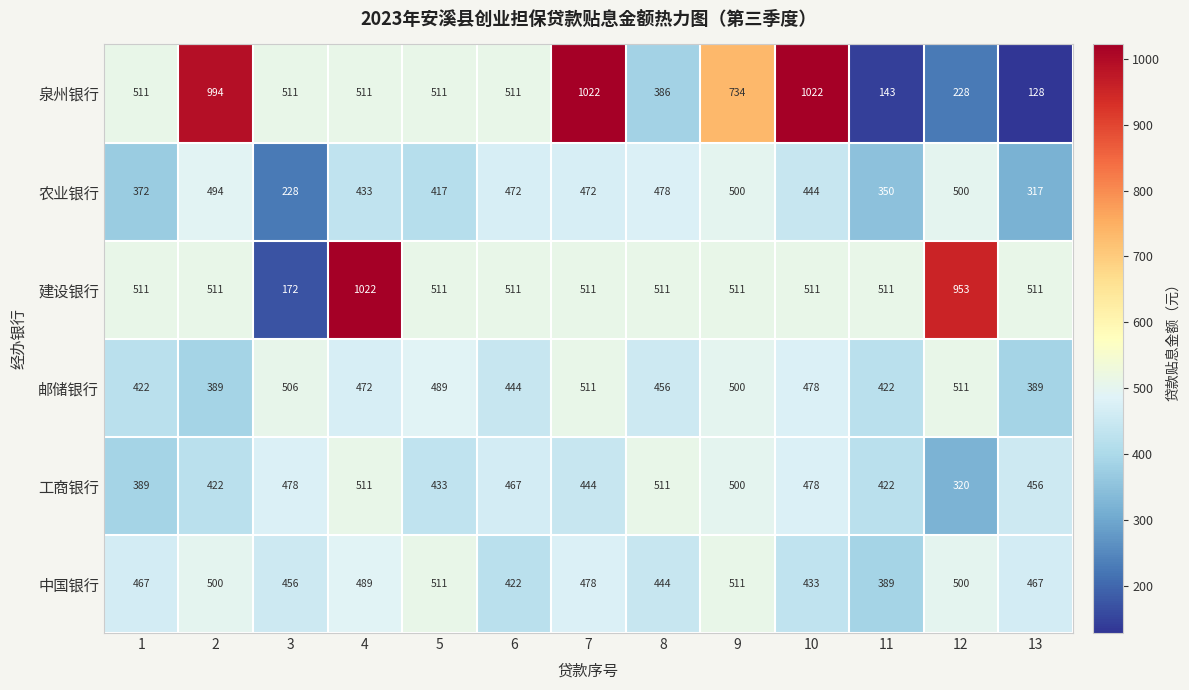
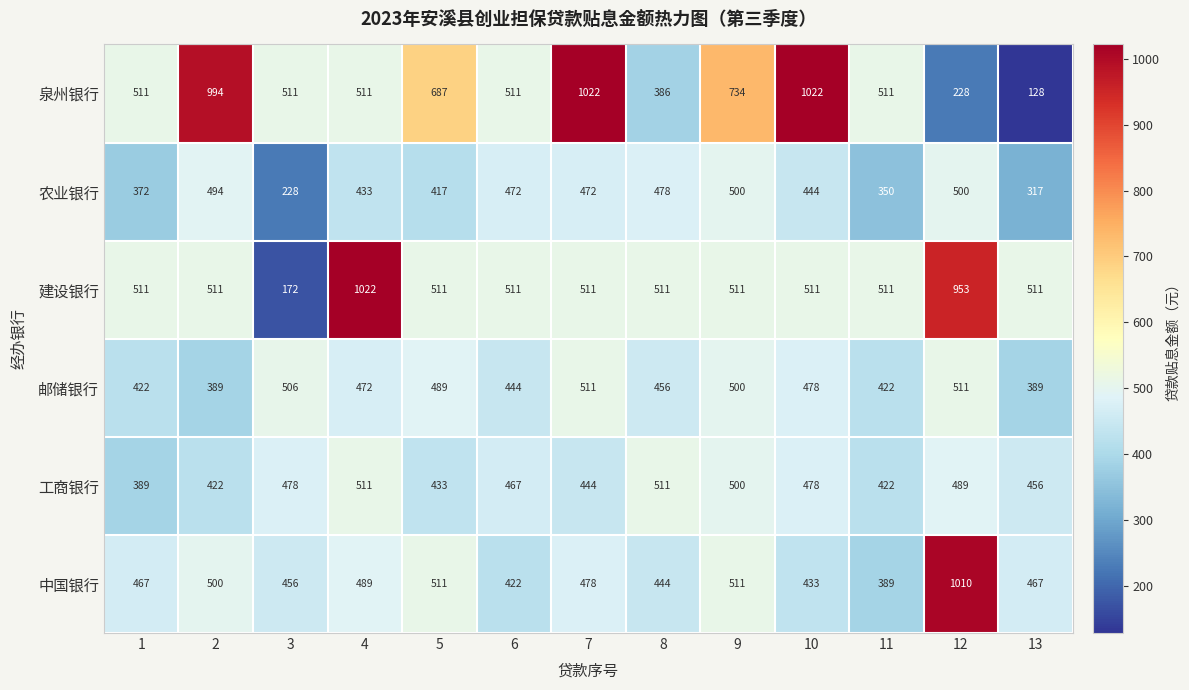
  {
    "泉州银行": {
      "1": 511,
      "2": 994,
      "3": 511,
      "4": 511,
-     "5": 511,
+     "5": 687,
      "6": 511,
      "7": 1022,
      "8": 386,
      "9": 734,
      "10": 1022,
-     "11": 143,
+     "11": 511,
      "12": 228,
      "13": 128
    },
    "农业银行": {
      "1": 372,
      "2": 494,
      "3": 228,
      "4": 433,
      "5": 417,
      "6": 472,
      "7": 472,
      "8": 478,
      "9": 500,
      "10": 444,
      "11": 350,
      "12": 500,
      "13": 317
    },
    "建设银行": {
      "1": 511,
      "2": 511,
      "3": 172,
      "4": 1022,
      "5": 511,
      "6": 511,
      "7": 511,
      "8": 511,
      "9": 511,
      "10": 511,
      "11": 511,
      "12": 953,
      "13": 511
    },
    "邮储银行": {
      "1": 422,
      "2": 389,
      "3": 506,
      "4": 472,
      "5": 489,
      "6": 444,
      "7": 511,
      "8": 456,
      "9": 500,
      "10": 478,
      "11": 422,
      "12": 511,
      "13": 389
    },
    "工商银行": {
      "1": 389,
      "2": 422,
      "3": 478,
      "4": 511,
      "5": 433,
      "6": 467,
      "7": 444,
      "8": 511,
      "9": 500,
      "10": 478,
      "11": 422,
-     "12": 320,
+     "12": 489,
      "13": 456
    },
    "中国银行": {
      "1": 467,
      "2": 500,
      "3": 456,
      "4": 489,
      "5": 511,
      "6": 422,
      "7": 478,
      "8": 444,
      "9": 511,
      "10": 433,
      "11": 389,
-     "12": 500,
+     "12": 1010,
      "13": 467
    }
  }
